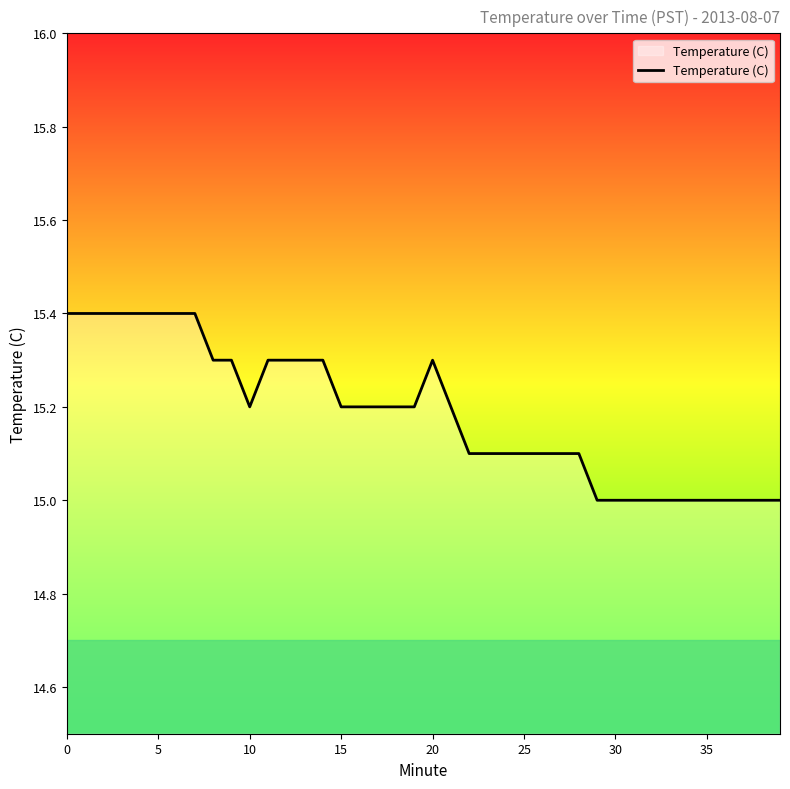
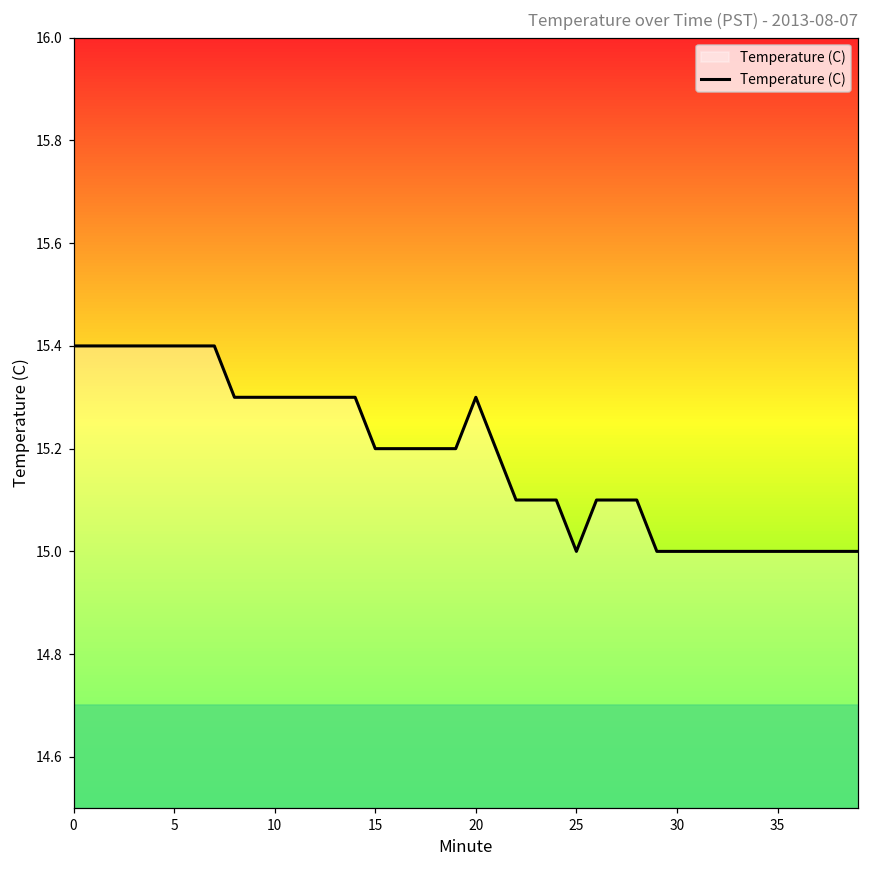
  {
    "0": 15.4,
    "5": 15.4,
-   "10": 15.2,
+   "10": 15.3,
    "15": 15.2,
    "20": 15.3,
-   "25": 15.1,
+   "25": 15.0,
    "30": 15.0,
    "35": 15.0
  }
